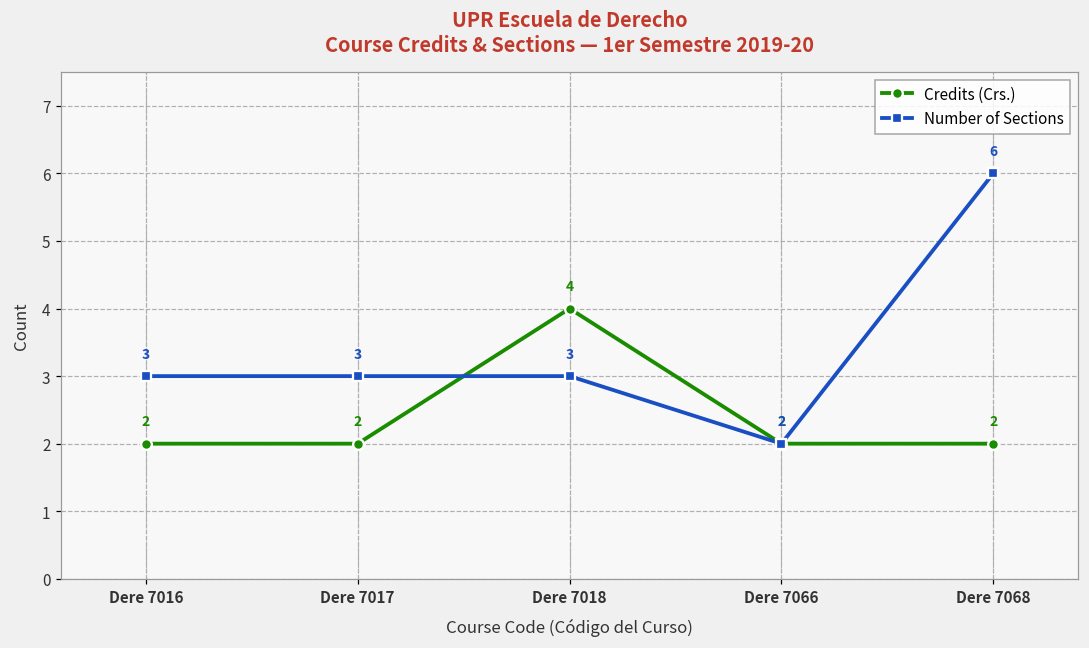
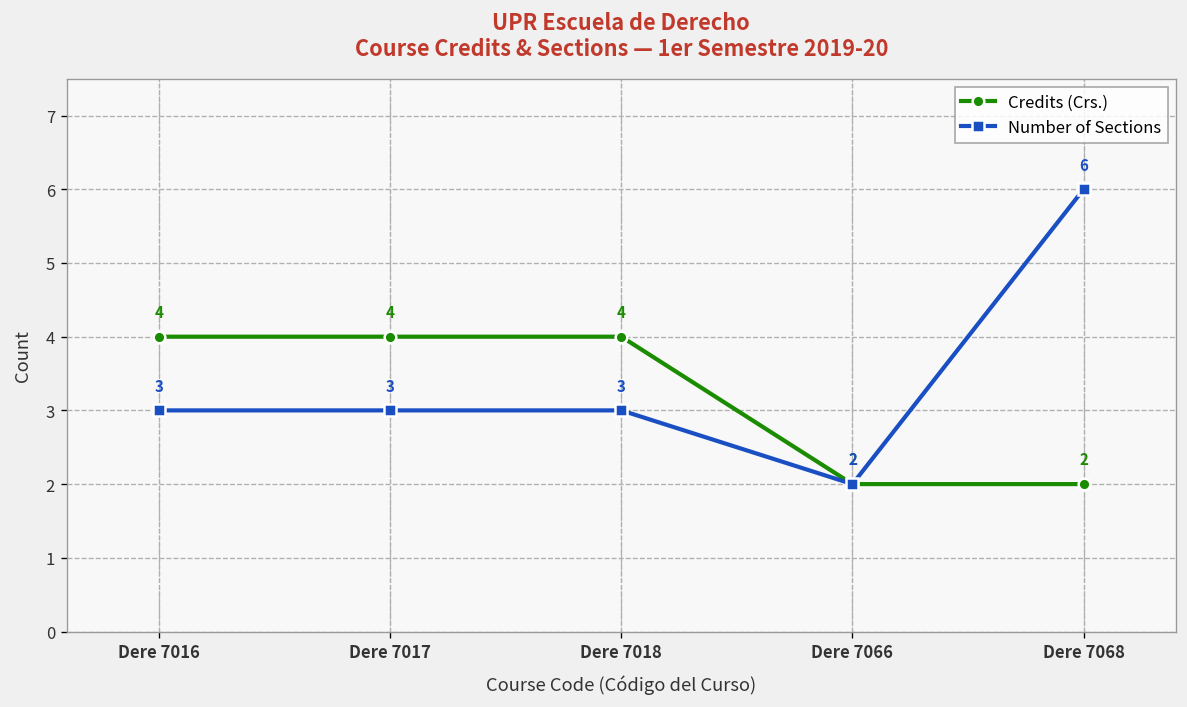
  {
    "Credits (Crs.)": {
-     "Dere 7016": 2,
-     "Dere 7017": 2,
+     "Dere 7016": 4,
+     "Dere 7017": 4,
      "Dere 7018": 4,
      "Dere 7068": 2
    },
    "Number of Sections": {
      "Dere 7016": 3,
      "Dere 7017": 3,
      "Dere 7018": 3,
      "Dere 7068": 6
    }
  }
